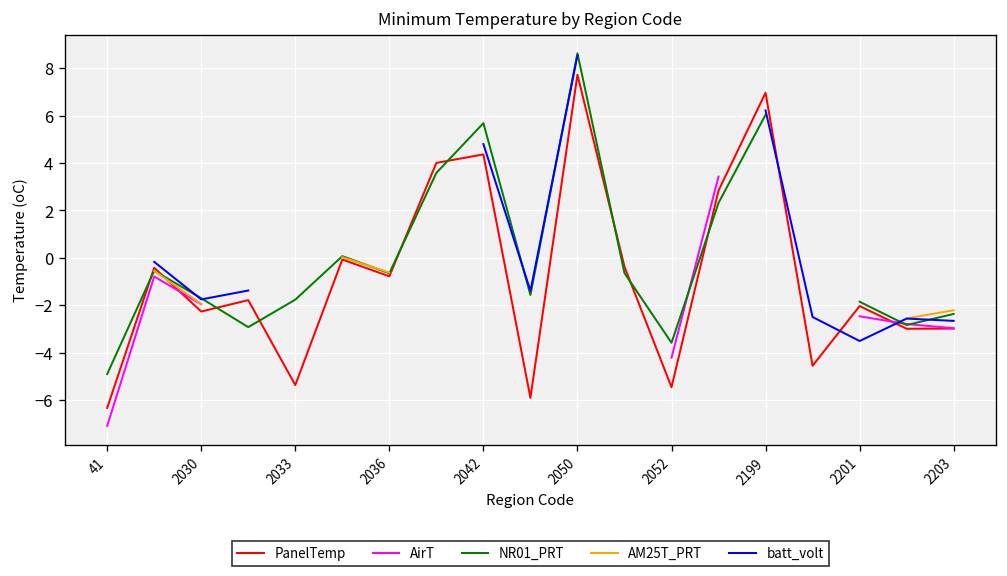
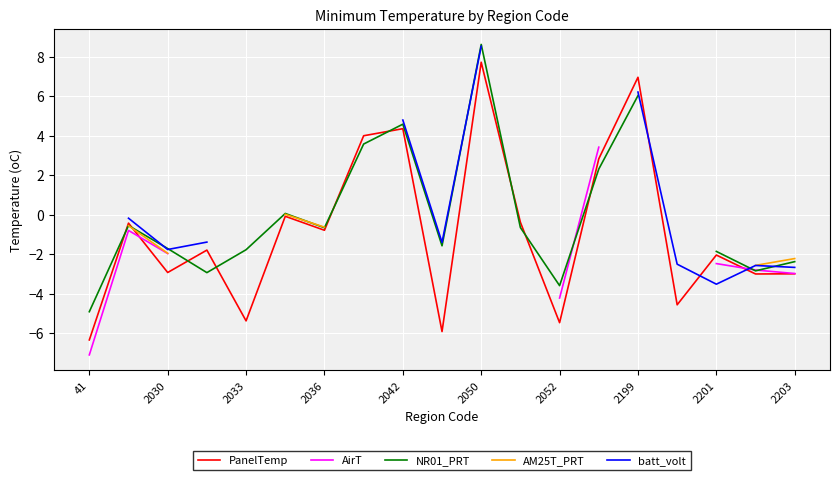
  {
    "PanelTemp": {
      "41": -6.3,
-     "2030": -2.3,
+     "2030": -2.9,
      "2033": -5.4,
      "2042": 4.4,
      "2050": 7.7,
      "2052": -5.5,
      "2199": 7.0,
      "2201": -2.0
    },
    "AirT": {
      "41": -7.1,
      "2052": -4.2,
      "2201": -2.5
    },
    "NR01_PRT": {
      "41": -4.9,
      "2033": -1.8,
-     "2042": 5.7,
+     "2042": 4.6,
      "2052": -3.6,
      "2199": 6.0,
      "2201": -1.9,
      "2203": -2.4
    },
    "AM25T_PRT": {
      "2203": -2.2
    },
    "batt_volt": {
      "2042": 4.8,
      "2052": -2.7,
      "2199": 6.2,
      "2201": -3.5,
      "2203": -2.7
    }
  }
